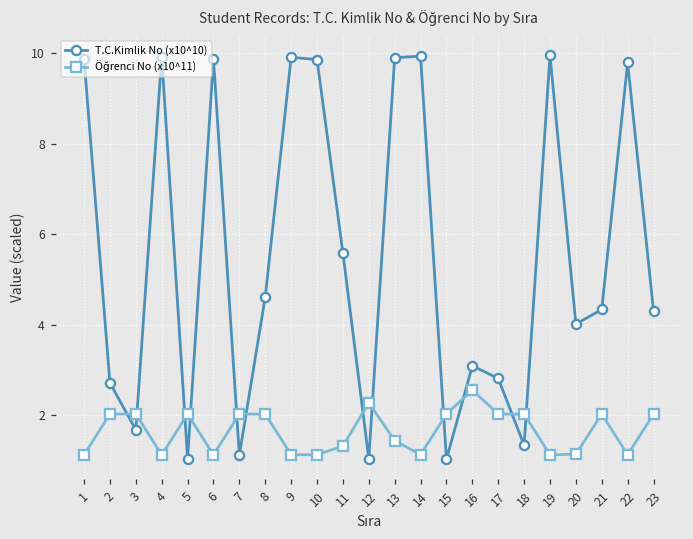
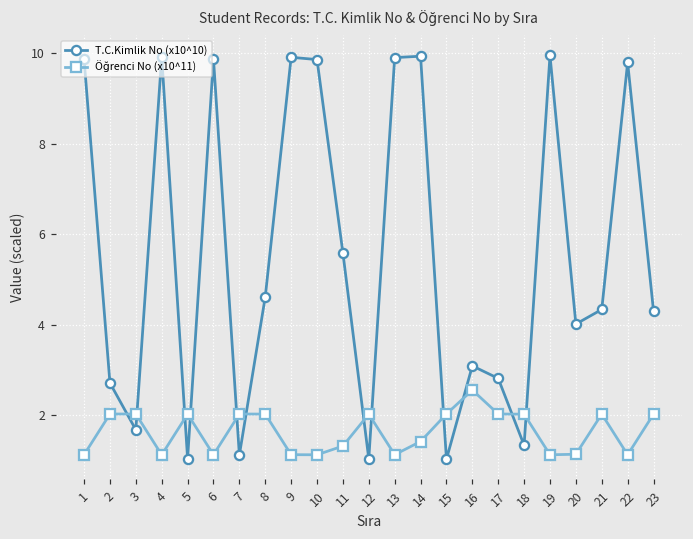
  {
    "T.C.Kimlik No (x10^10)": {
      "2": 2.7,
      "3": 1.7,
      "5": 1.0,
      "6": 9.9,
      "7": 1.1,
      "8": 4.6,
      "9": 9.9,
      "10": 9.9,
      "11": 5.6,
      "12": 1.0,
      "13": 9.9,
      "14": 9.9,
      "15": 1.0,
      "16": 3.1,
      "17": 2.8,
      "18": 1.3,
      "19": 10.0,
      "20": 4.0,
      "21": 4.3,
      "22": 9.8,
      "23": 4.3
    },
    "Öğrenci No (x10^11)": {
      "1": 1.1,
      "2": 2.0,
      "3": 2.0,
      "4": 1.1,
      "5": 2.0,
      "6": 1.1,
      "7": 2.0,
      "8": 2.0,
      "9": 1.1,
      "10": 1.1,
      "11": 1.3,
-     "12": 2.3,
-     "13": 1.4,
-     "14": 1.1,
+     "12": 2.0,
+     "13": 1.1,
+     "14": 1.4,
      "15": 2.0,
      "16": 2.6,
      "17": 2.0,
      "18": 2.0,
      "19": 1.1,
      "20": 1.1,
      "21": 2.0,
      "22": 1.1,
      "23": 2.0
    }
  }
